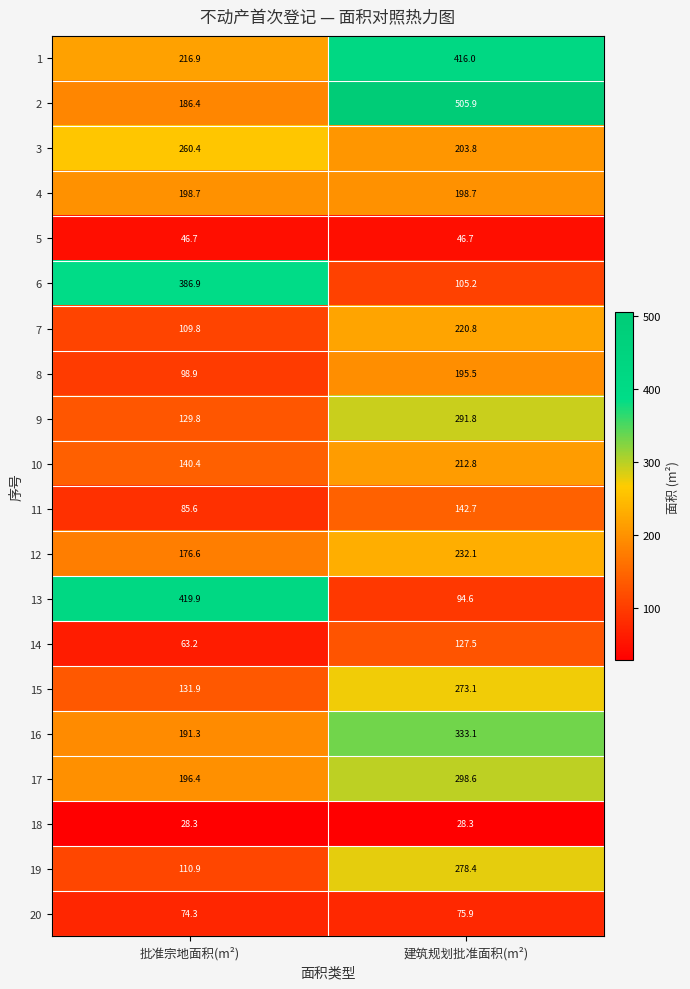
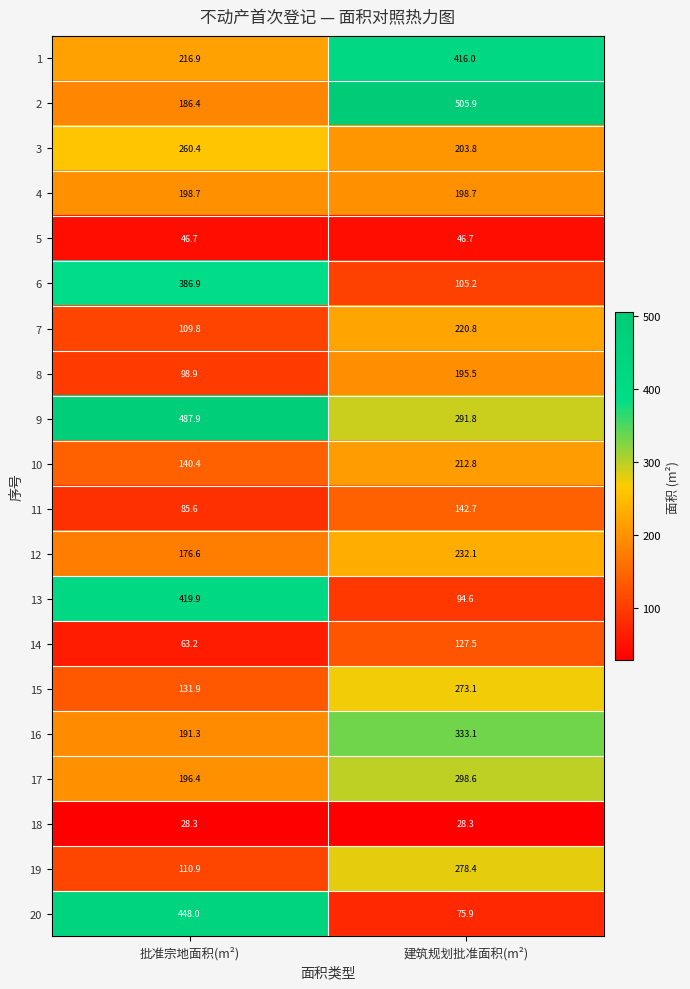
  {
    "1": {
      "批准宗地面积(m²)": 216.9,
      "建筑规划批准面积(m²)": 416.0
    },
    "2": {
      "批准宗地面积(m²)": 186.4,
      "建筑规划批准面积(m²)": 505.9
    },
    "3": {
      "批准宗地面积(m²)": 260.4,
      "建筑规划批准面积(m²)": 203.8
    },
    "4": {
      "批准宗地面积(m²)": 198.7,
      "建筑规划批准面积(m²)": 198.7
    },
    "5": {
      "批准宗地面积(m²)": 46.7,
      "建筑规划批准面积(m²)": 46.7
    },
    "6": {
      "批准宗地面积(m²)": 386.9,
      "建筑规划批准面积(m²)": 105.2
    },
    "7": {
      "批准宗地面积(m²)": 109.8,
      "建筑规划批准面积(m²)": 220.8
    },
    "8": {
      "批准宗地面积(m²)": 98.9,
      "建筑规划批准面积(m²)": 195.5
    },
    "9": {
-     "批准宗地面积(m²)": 129.8,
+     "批准宗地面积(m²)": 487.9,
      "建筑规划批准面积(m²)": 291.8
    },
    "10": {
      "批准宗地面积(m²)": 140.4,
      "建筑规划批准面积(m²)": 212.8
    },
    "11": {
      "批准宗地面积(m²)": 85.6,
      "建筑规划批准面积(m²)": 142.7
    },
    "12": {
      "批准宗地面积(m²)": 176.6,
      "建筑规划批准面积(m²)": 232.1
    },
    "13": {
      "批准宗地面积(m²)": 419.9,
      "建筑规划批准面积(m²)": 94.6
    },
    "14": {
      "批准宗地面积(m²)": 63.2,
      "建筑规划批准面积(m²)": 127.5
    },
    "15": {
      "批准宗地面积(m²)": 131.9,
      "建筑规划批准面积(m²)": 273.1
    },
    "16": {
      "批准宗地面积(m²)": 191.3,
      "建筑规划批准面积(m²)": 333.1
    },
    "17": {
      "批准宗地面积(m²)": 196.4,
      "建筑规划批准面积(m²)": 298.6
    },
    "18": {
      "批准宗地面积(m²)": 28.3,
      "建筑规划批准面积(m²)": 28.3
    },
    "19": {
      "批准宗地面积(m²)": 110.9,
      "建筑规划批准面积(m²)": 278.4
    },
    "20": {
-     "批准宗地面积(m²)": 74.3,
+     "批准宗地面积(m²)": 448.0,
      "建筑规划批准面积(m²)": 75.9
    }
  }
